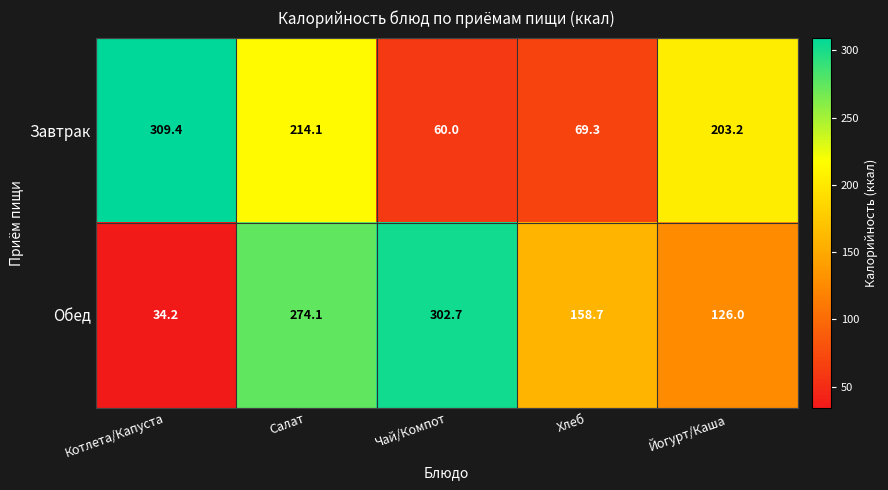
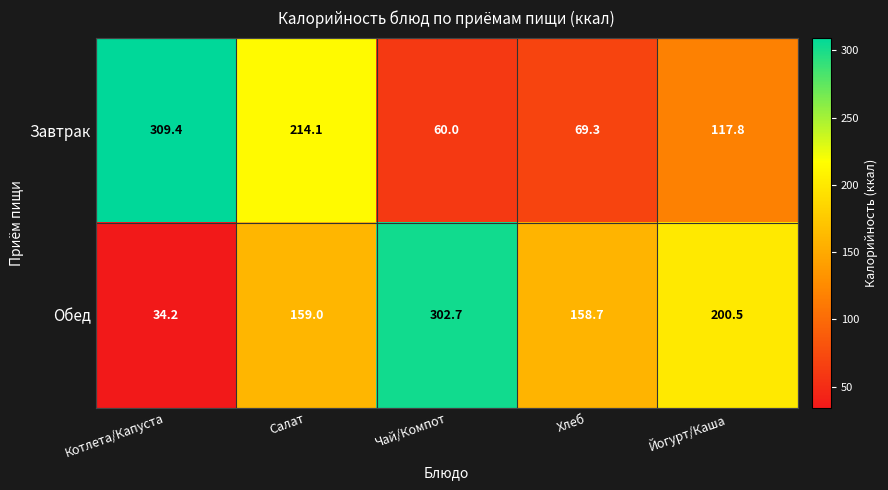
  {
    "Завтрак": {
      "Котлета/Капуста": 309.4,
      "Салат": 214.1,
      "Чай/Компот": 60.0,
      "Хлеб": 69.3,
-     "Йогурт/Каша": 203.2
+     "Йогурт/Каша": 117.8
    },
    "Обед": {
      "Котлета/Капуста": 34.2,
-     "Салат": 274.1,
+     "Салат": 159.0,
      "Чай/Компот": 302.7,
      "Хлеб": 158.7,
-     "Йогурт/Каша": 126.0
+     "Йогурт/Каша": 200.5
    }
  }
